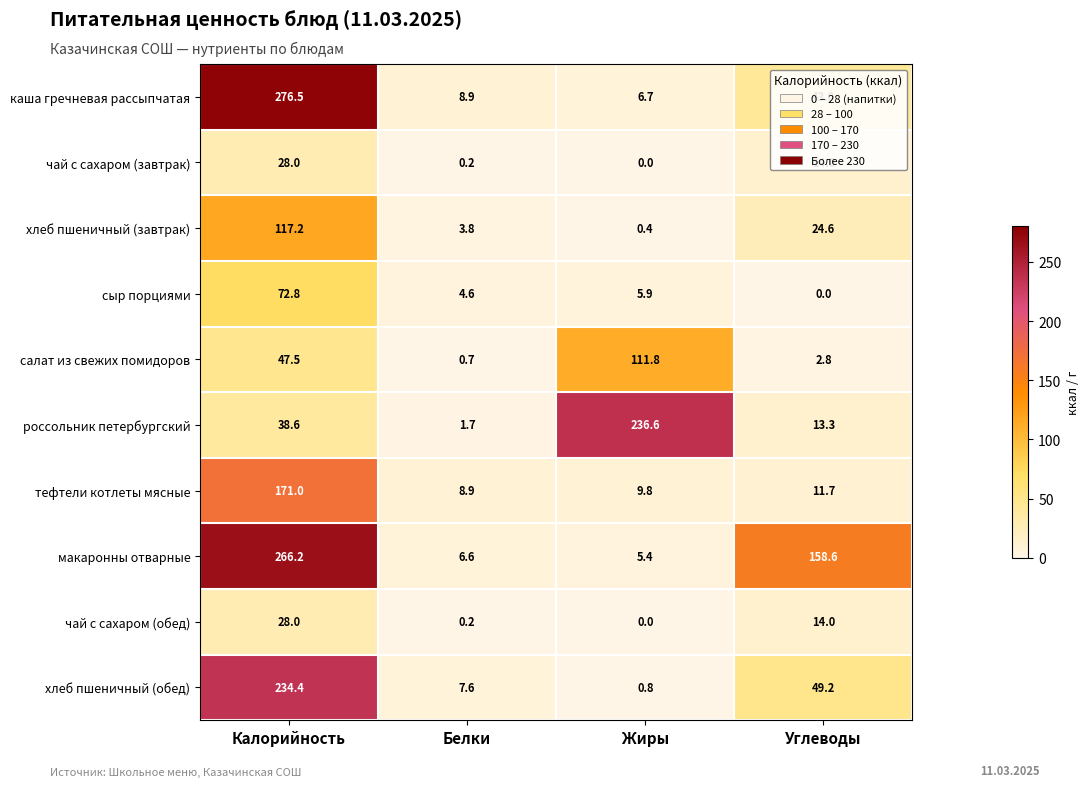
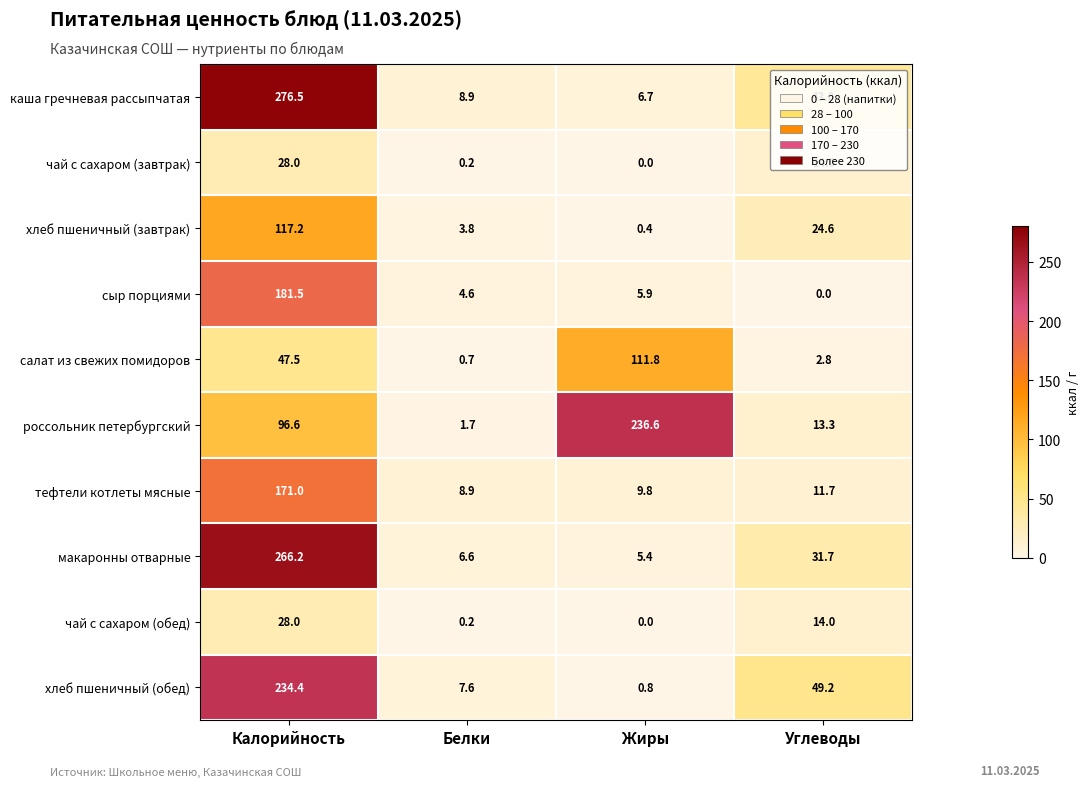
  {
    "каша гречневая рассыпчатая": {
      "Калорийность": 276.5,
      "Белки": 8.9,
      "Жиры": 6.7
    },
    "чай с сахаром (завтрак)": {
      "Калорийность": 28.0,
      "Белки": 0.2,
      "Жиры": 0.0
    },
    "хлеб пшеничный (завтрак)": {
      "Калорийность": 117.2,
      "Белки": 3.8,
      "Жиры": 0.4,
      "Углеводы": 24.6
    },
    "сыр порциями": {
-     "Калорийность": 72.8,
+     "Калорийность": 181.5,
      "Белки": 4.6,
      "Жиры": 5.9,
      "Углеводы": 0.0
    },
    "салат из свежих помидоров": {
      "Калорийность": 47.5,
      "Белки": 0.7,
      "Жиры": 111.8,
      "Углеводы": 2.8
    },
    "россольник петербургский": {
-     "Калорийность": 38.6,
+     "Калорийность": 96.6,
      "Белки": 1.7,
      "Жиры": 236.6,
      "Углеводы": 13.3
    },
    "тефтели котлеты мясные": {
      "Калорийность": 171.0,
      "Белки": 8.9,
      "Жиры": 9.8,
      "Углеводы": 11.7
    },
    "макаронны отварные": {
      "Калорийность": 266.2,
      "Белки": 6.6,
      "Жиры": 5.4,
-     "Углеводы": 158.6
+     "Углеводы": 31.7
    },
    "чай с сахаром (обед)": {
      "Калорийность": 28.0,
      "Белки": 0.2,
      "Жиры": 0.0,
      "Углеводы": 14.0
    },
    "хлеб пшеничный (обед)": {
      "Калорийность": 234.4,
      "Белки": 7.6,
      "Жиры": 0.8,
      "Углеводы": 49.2
    }
  }
